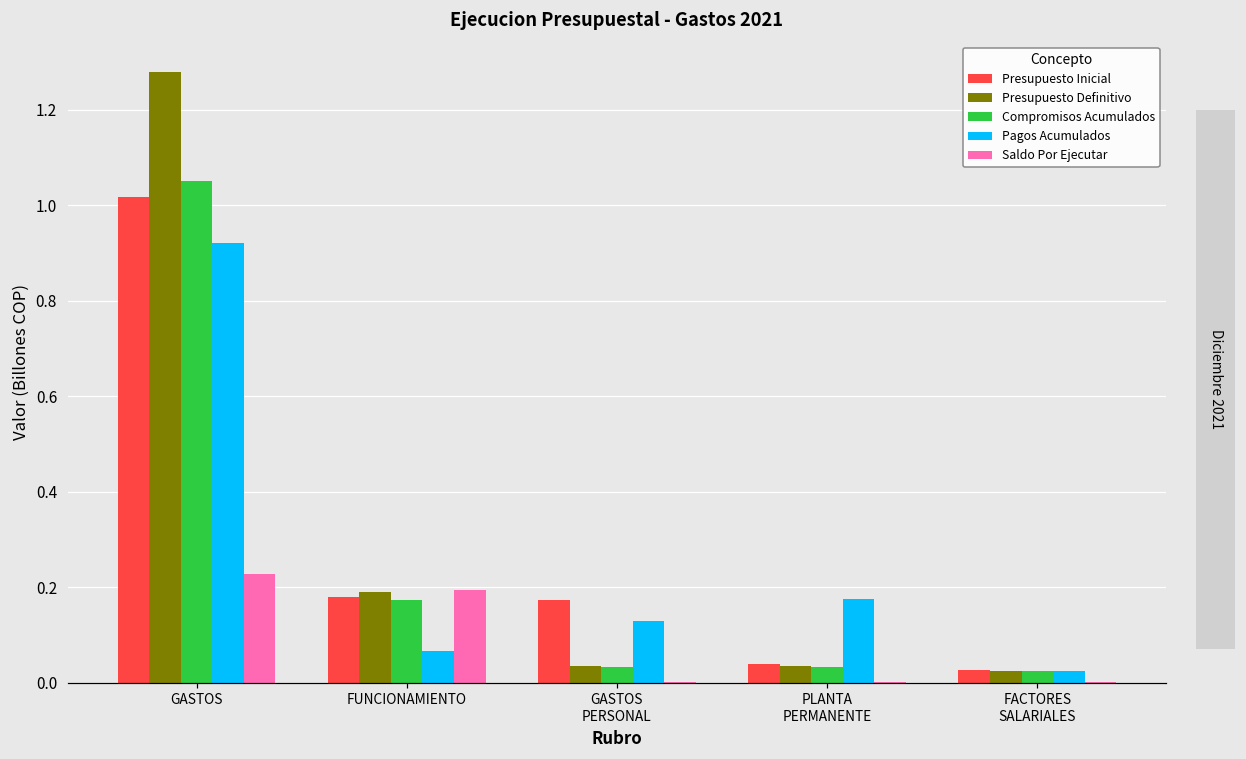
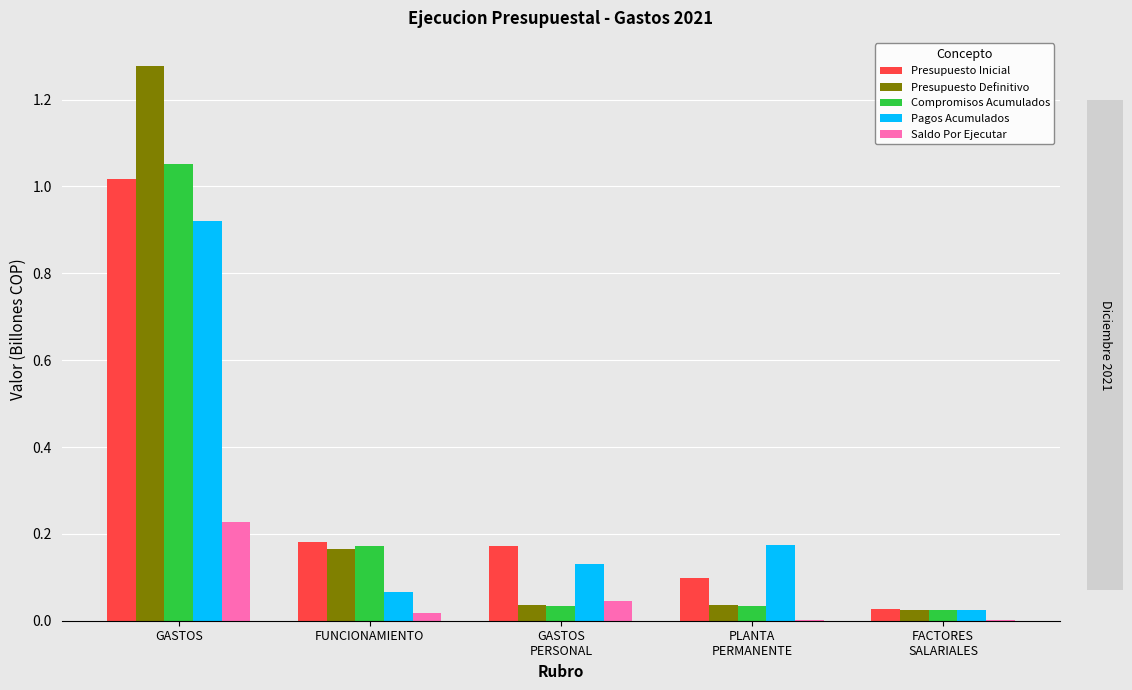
  {
    "Presupuesto Inicial": {
      "GASTOS": 1.02,
      "FUNCIONAMIENTO": 0.18,
      "GASTOS PERSONAL": 0.17,
-     "PLANTA PERMANENTE": 0.04,
+     "PLANTA PERMANENTE": 0.10,
      "FACTORES SALARIALES": 0.03
    },
    "Presupuesto Definitivo": {
      "GASTOS": 1.28,
-     "FUNCIONAMIENTO": 0.19,
+     "FUNCIONAMIENTO": 0.17,
      "GASTOS PERSONAL": 0.04,
      "PLANTA PERMANENTE": 0.04,
      "FACTORES SALARIALES": 0.02
    },
    "Compromisos Acumulados": {
      "GASTOS": 1.05,
      "FUNCIONAMIENTO": 0.17,
      "GASTOS PERSONAL": 0.03,
      "PLANTA PERMANENTE": 0.03,
      "FACTORES SALARIALES": 0.02
    },
    "Pagos Acumulados": {
      "GASTOS": 0.92,
      "FUNCIONAMIENTO": 0.07,
      "GASTOS PERSONAL": 0.13,
      "PLANTA PERMANENTE": 0.17,
      "FACTORES SALARIALES": 0.02
    },
    "Saldo Por Ejecutar": {
      "GASTOS": 0.23,
-     "FUNCIONAMIENTO": 0.19,
-     "GASTOS PERSONAL": 0.00
+     "FUNCIONAMIENTO": 0.02,
+     "GASTOS PERSONAL": 0.05
    }
  }
